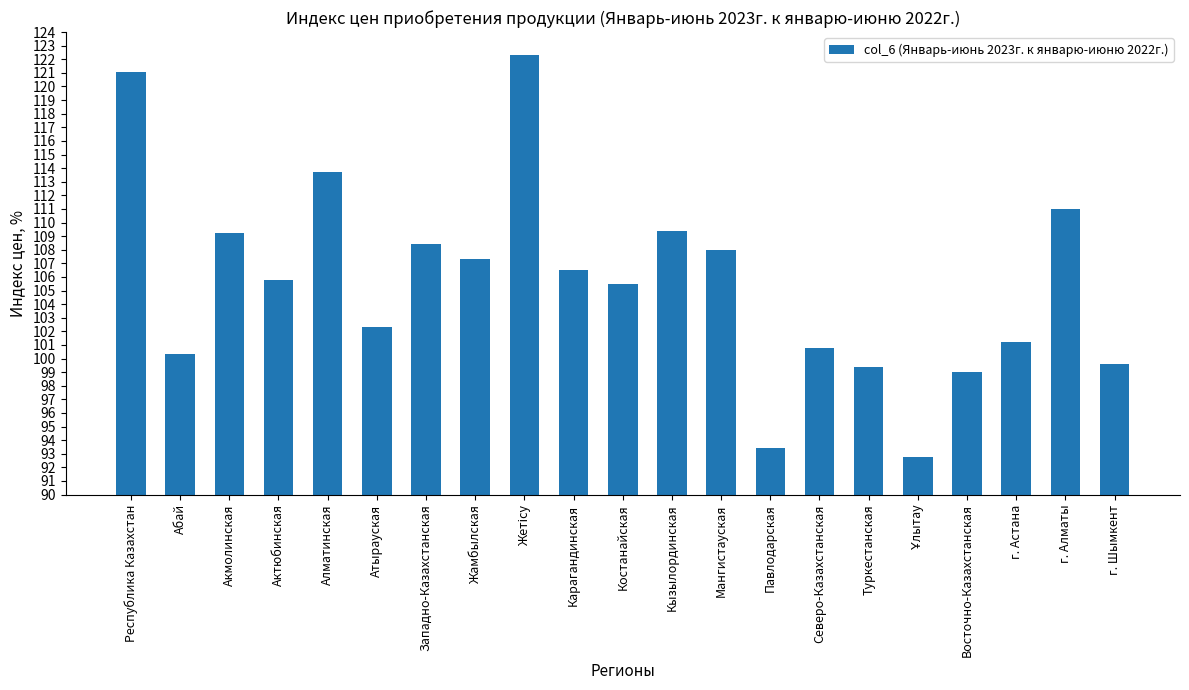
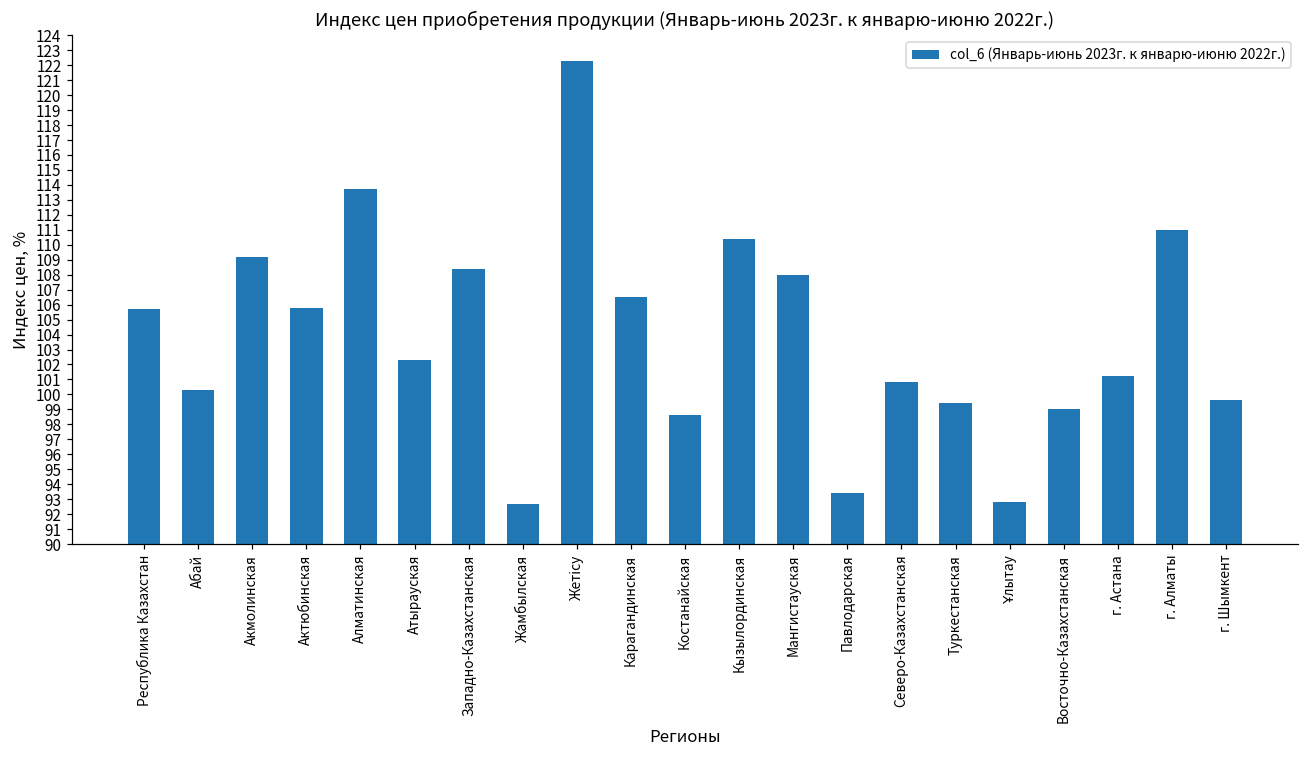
  {
-   "Республика Казахстан": 121.1,
+   "Республика Казахстан": 105.7,
    "Абай": 100.3,
    "Акмолинская": 109.2,
    "Актюбинская": 105.8,
    "Алматинская": 113.7,
    "Атырауская": 102.3,
    "Западно-Казахстанская": 108.4,
-   "Жамбылская": 107.3,
+   "Жамбылская": 92.7,
    "Жетісу": 122.3,
    "Карагандинская": 106.5,
-   "Костанайская": 105.5,
-   "Кызылординская": 109.4,
+   "Костанайская": 98.6,
+   "Кызылординская": 110.4,
    "Мангистауская": 108.0,
    "Павлодарская": 93.4,
    "Северо-Казахстанская": 100.8,
    "Туркестанская": 99.4,
    "Ұлытау": 92.8,
    "Восточно-Казахстанская": 99.0,
    "г. Астана": 101.2,
    "г. Алматы": 111.0,
    "г. Шымкент": 99.6
  }
